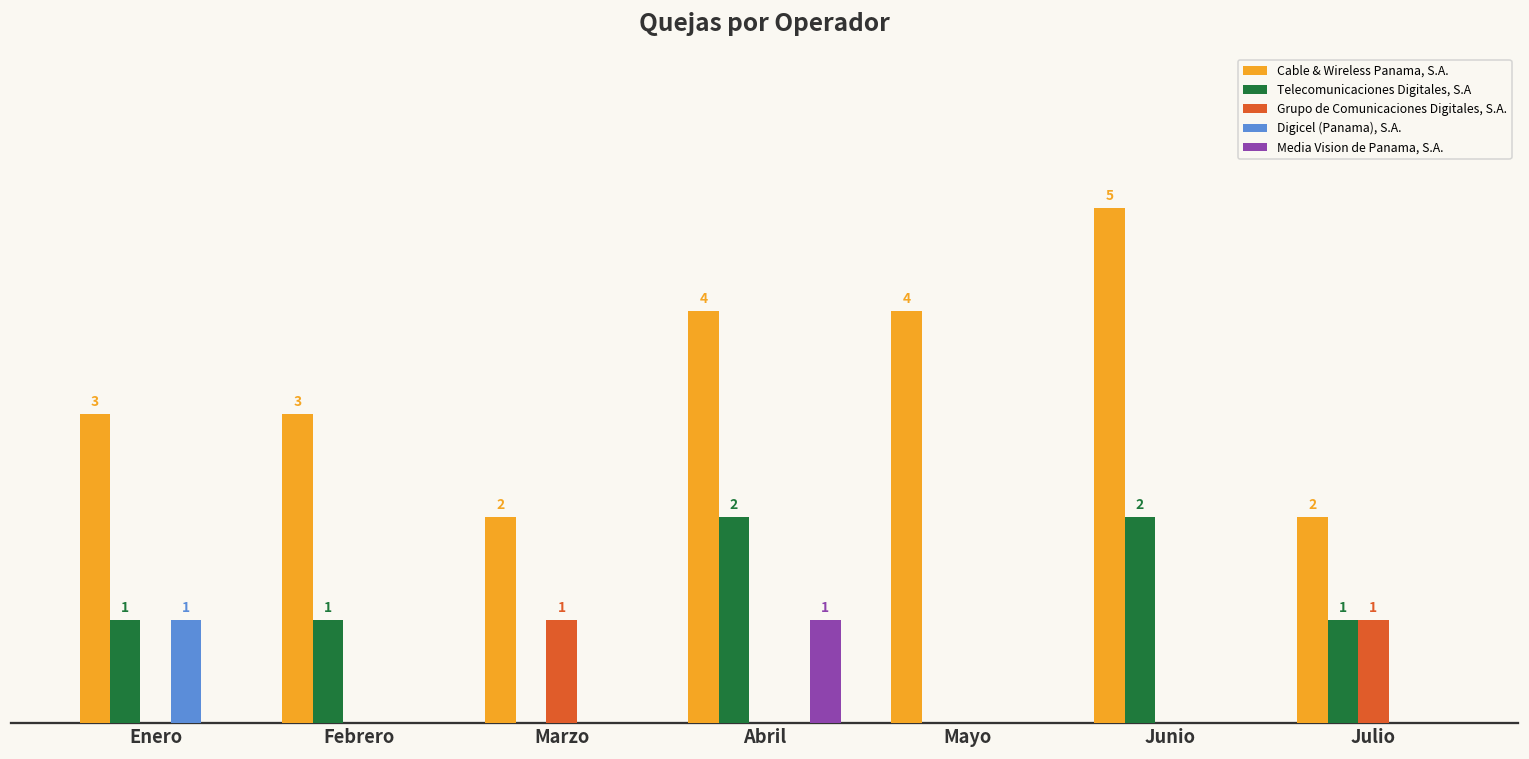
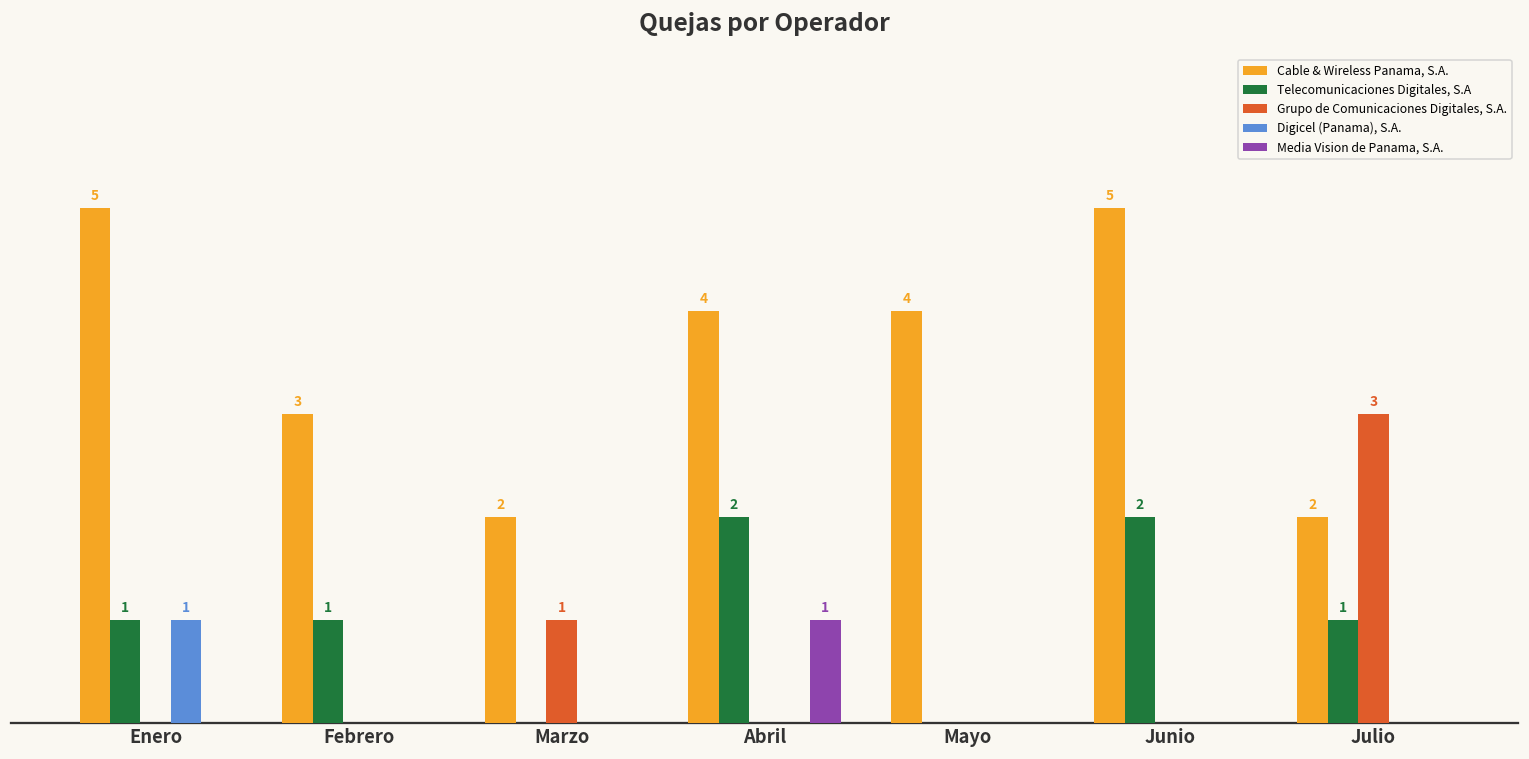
  {
    "Cable & Wireless Panama, S.A.": {
-     "Enero": 3,
+     "Enero": 5,
      "Febrero": 3,
      "Marzo": 2,
      "Abril": 4,
      "Mayo": 4,
      "Junio": 5,
      "Julio": 2
    },
    "Telecomunicaciones Digitales, S.A": {
      "Enero": 1,
      "Febrero": 1,
      "Abril": 2,
      "Junio": 2,
      "Julio": 1
    },
    "Grupo de Comunicaciones Digitales, S.A.": {
      "Marzo": 1,
-     "Julio": 1
+     "Julio": 3
    },
    "Digicel (Panama), S.A.": {
      "Enero": 1
    },
    "Media Vision de Panama, S.A.": {
      "Abril": 1
    }
  }
